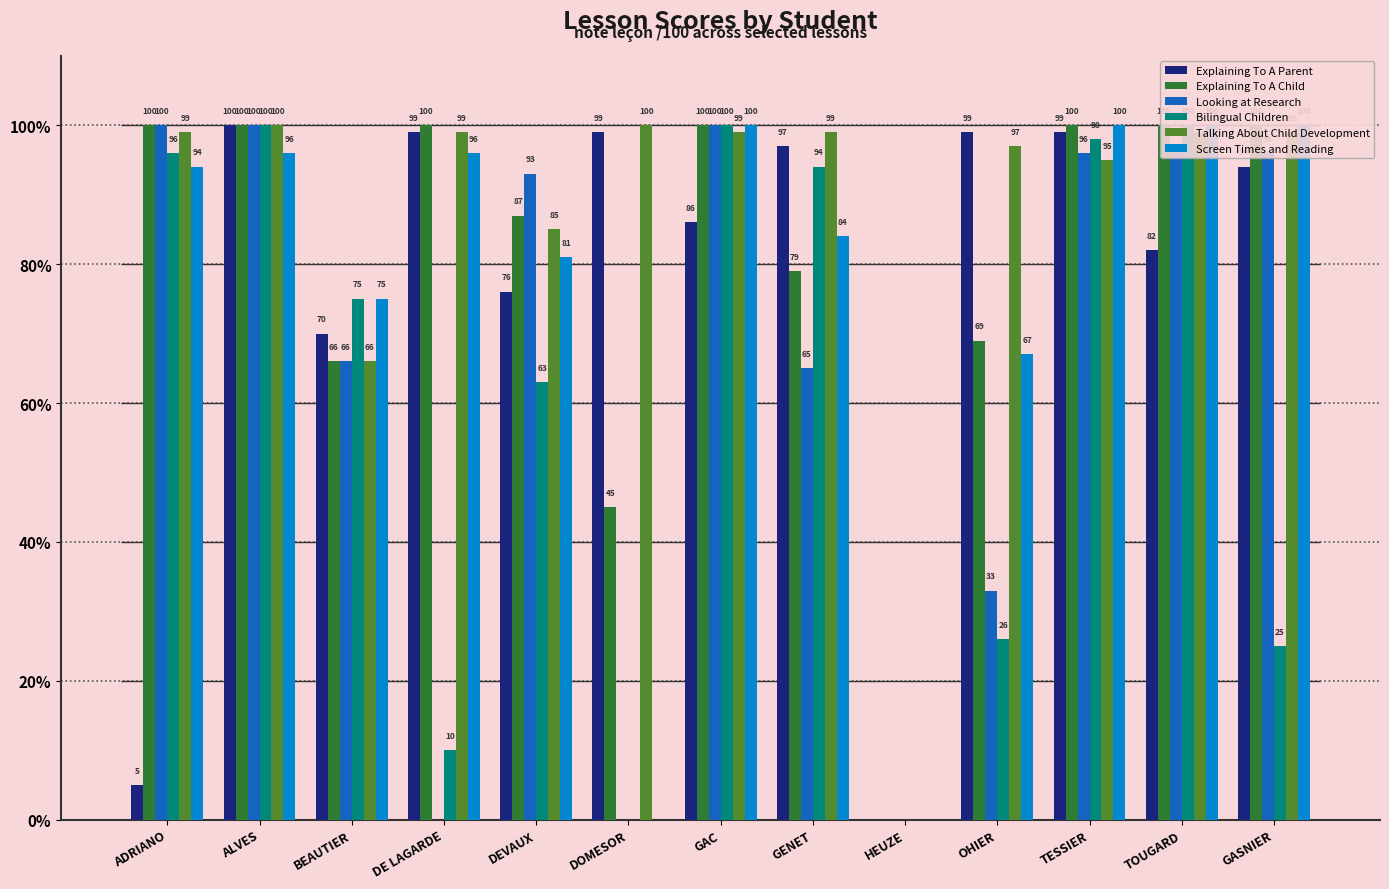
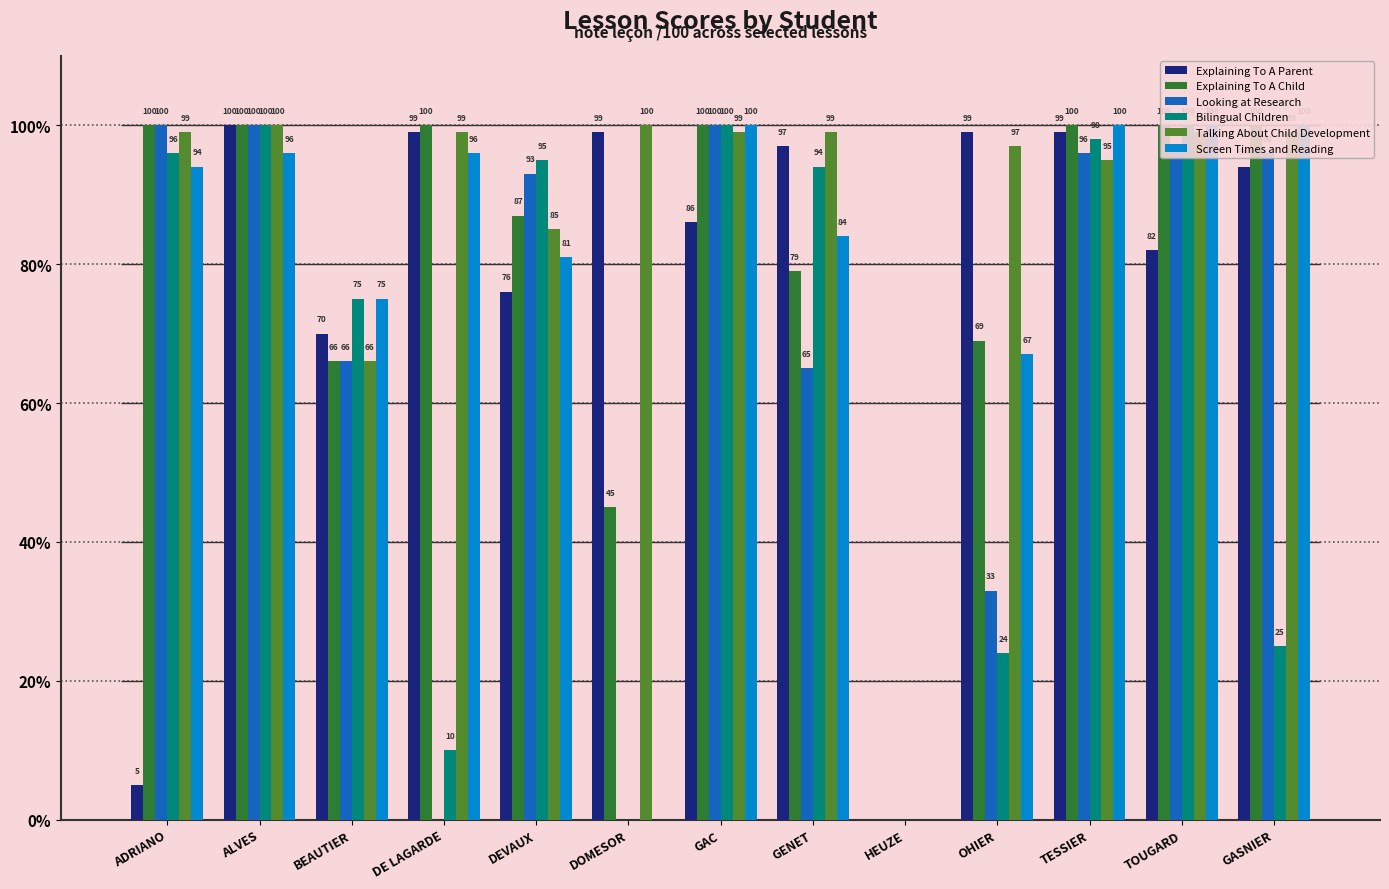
  {
    "Explaining To A Parent": {
      "ADRIANO": 5,
      "BEAUTIER": 70,
      "DE LAGARDE": 99,
      "DEVAUX": 76,
      "DOMESOR": 99,
      "GAC": 86,
      "GENET": 97,
      "OHIER": 99,
      "TESSIER": 99,
      "TOUGARD": 82
    },
    "Bilingual Children": {
      "ADRIANO": 96,
      "BEAUTIER": 75,
      "DE LAGARDE": 10,
-     "DEVAUX": 63,
+     "DEVAUX": 95,
      "GENET": 94,
-     "OHIER": 26,
+     "OHIER": 24,
      "TESSIER": 98,
      "GASNIER": 25
    }
  }
